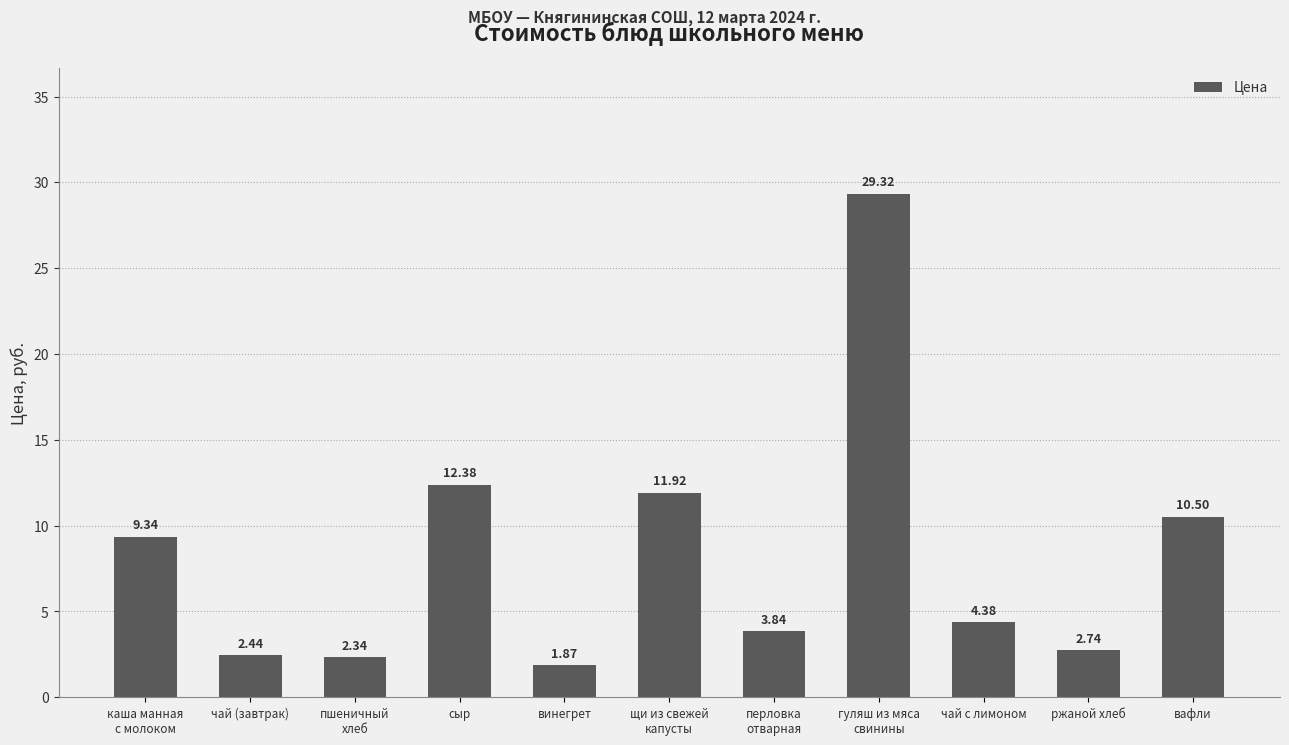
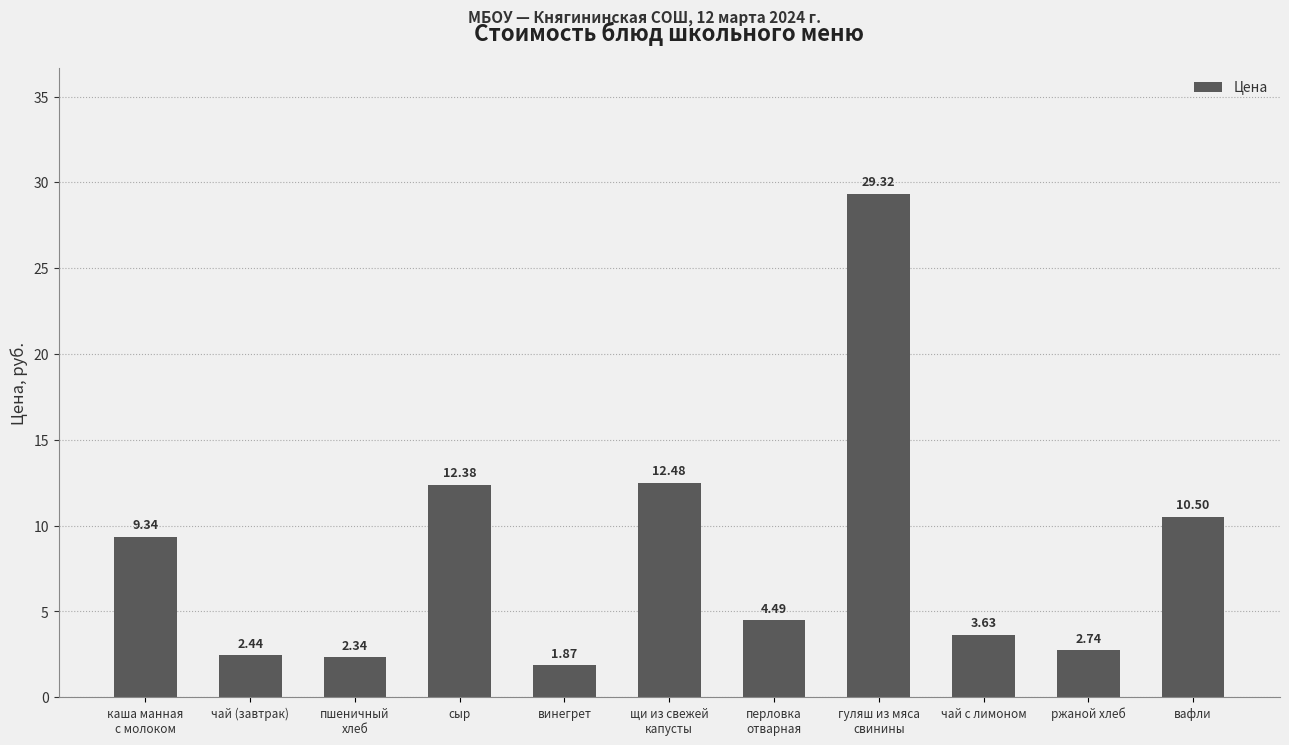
  {
    "каша манная с молоком": 9.34,
    "чай (завтрак)": 2.44,
    "пшеничный хлеб": 2.34,
    "сыр": 12.38,
    "винегрет": 1.87,
-   "щи из свежей капусты": 11.92,
-   "перловка отварная": 3.84,
+   "щи из свежей капусты": 12.48,
+   "перловка отварная": 4.49,
    "гуляш из мяса свинины": 29.32,
-   "чай с лимоном": 4.38,
+   "чай с лимоном": 3.63,
    "ржаной хлеб": 2.74,
    "вафли": 10.50
  }
